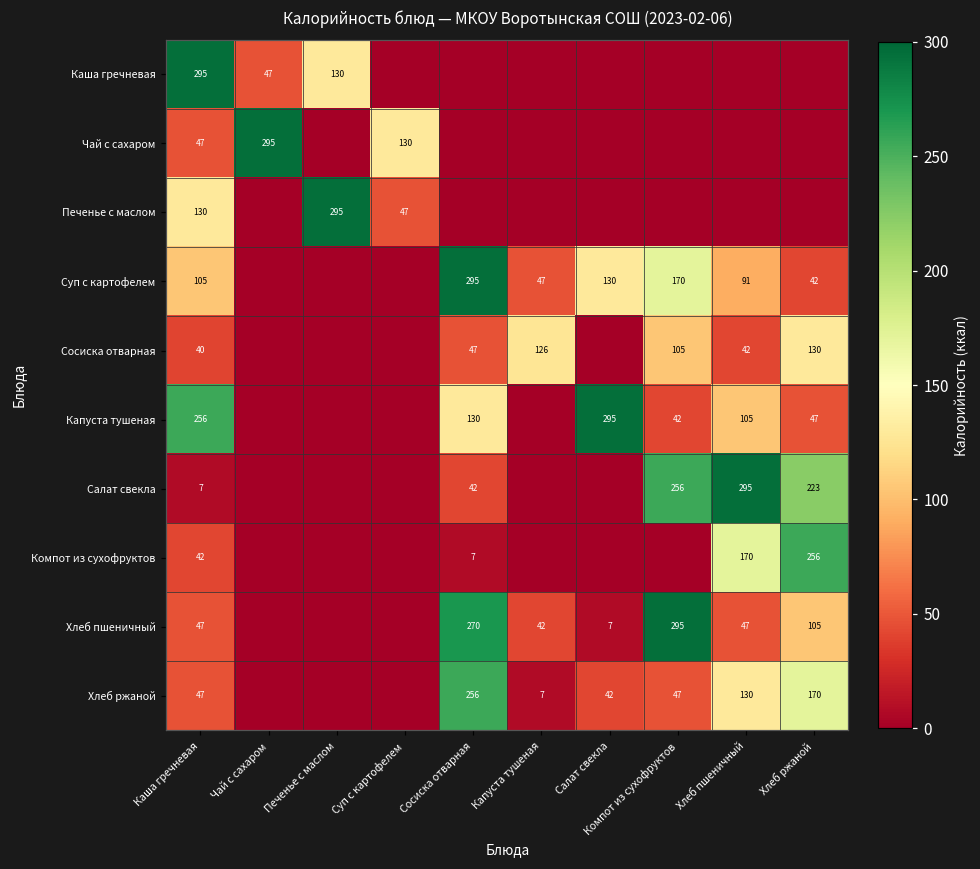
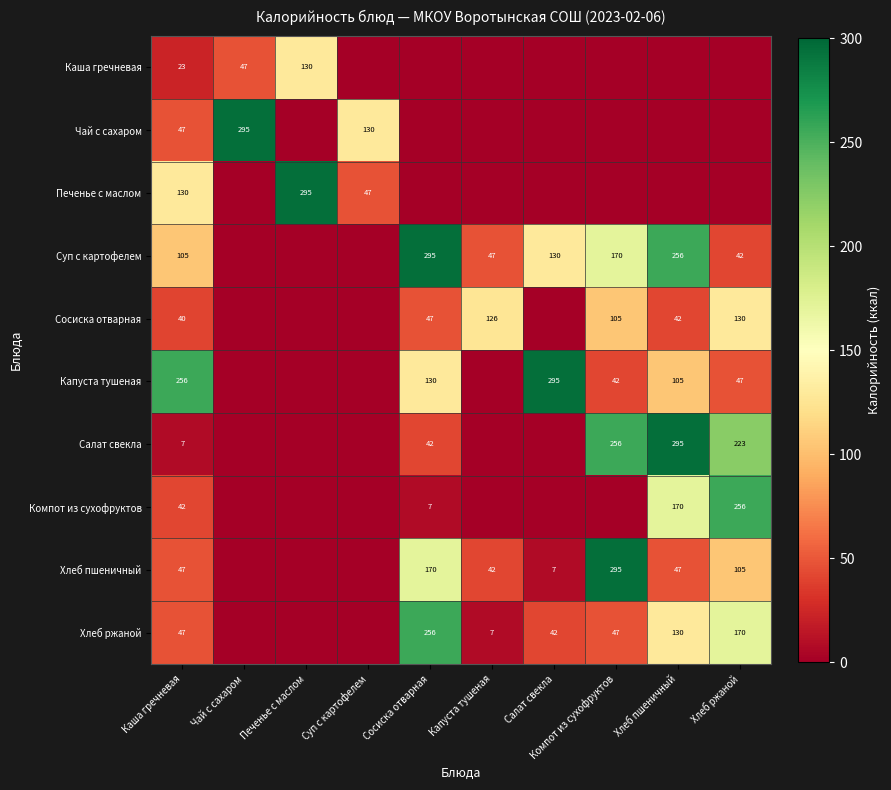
  {
    "Каша гречневая": {
-     "Каша гречневая": 295,
+     "Каша гречневая": 23,
      "Чай с сахаром": 47,
      "Печенье с маслом": 130
    },
    "Чай с сахаром": {
      "Каша гречневая": 47,
      "Чай с сахаром": 295,
      "Суп с картофелем": 130
    },
    "Печенье с маслом": {
      "Каша гречневая": 130,
      "Печенье с маслом": 295,
      "Суп с картофелем": 47
    },
    "Суп с картофелем": {
      "Каша гречневая": 105,
      "Сосиска отварная": 295,
      "Капуста тушеная": 47,
      "Салат свекла": 130,
      "Компот из сухофруктов": 170,
-     "Хлеб пшеничный": 91,
+     "Хлеб пшеничный": 256,
      "Хлеб ржаной": 42
    },
    "Сосиска отварная": {
      "Каша гречневая": 40,
      "Сосиска отварная": 47,
      "Капуста тушеная": 126,
      "Компот из сухофруктов": 105,
      "Хлеб пшеничный": 42,
      "Хлеб ржаной": 130
    },
    "Капуста тушеная": {
      "Каша гречневая": 256,
      "Сосиска отварная": 130,
      "Салат свекла": 295,
      "Компот из сухофруктов": 42,
      "Хлеб пшеничный": 105,
      "Хлеб ржаной": 47
    },
    "Салат свекла": {
      "Каша гречневая": 7,
      "Сосиска отварная": 42,
      "Компот из сухофруктов": 256,
      "Хлеб пшеничный": 295,
      "Хлеб ржаной": 223
    },
    "Компот из сухофруктов": {
      "Каша гречневая": 42,
      "Сосиска отварная": 7,
      "Хлеб пшеничный": 170,
      "Хлеб ржаной": 256
    },
    "Хлеб пшеничный": {
      "Каша гречневая": 47,
-     "Сосиска отварная": 270,
+     "Сосиска отварная": 170,
      "Капуста тушеная": 42,
      "Салат свекла": 7,
      "Компот из сухофруктов": 295,
      "Хлеб пшеничный": 47,
      "Хлеб ржаной": 105
    },
    "Хлеб ржаной": {
      "Каша гречневая": 47,
      "Сосиска отварная": 256,
      "Капуста тушеная": 7,
      "Салат свекла": 42,
      "Компот из сухофруктов": 47,
      "Хлеб пшеничный": 130,
      "Хлеб ржаной": 170
    }
  }
